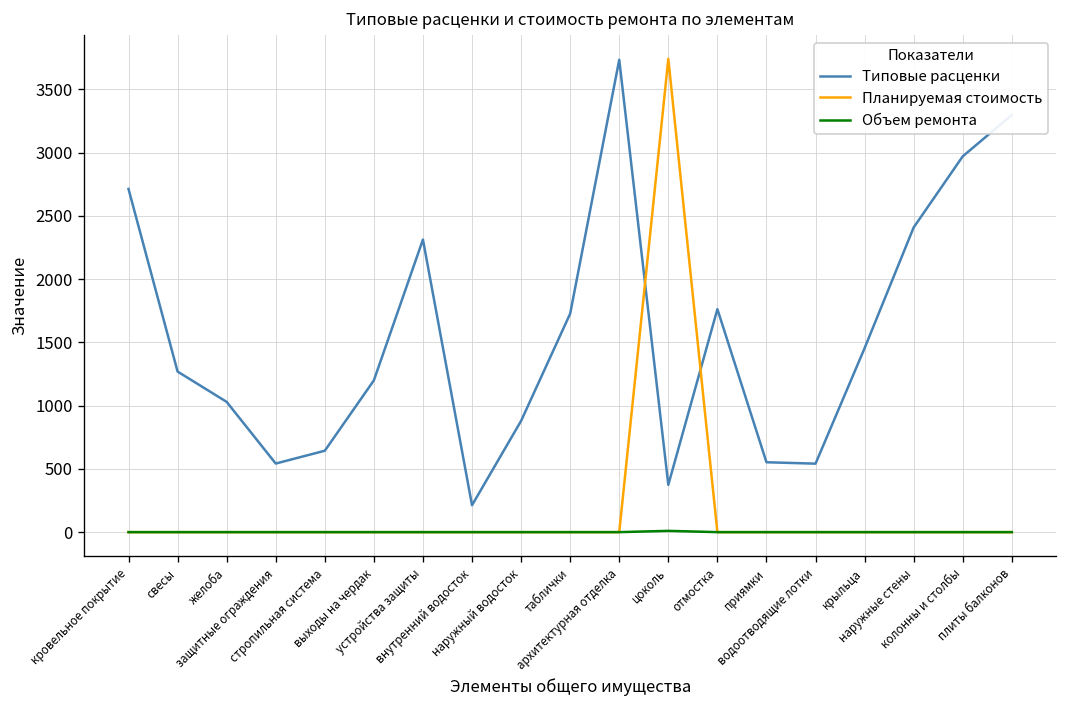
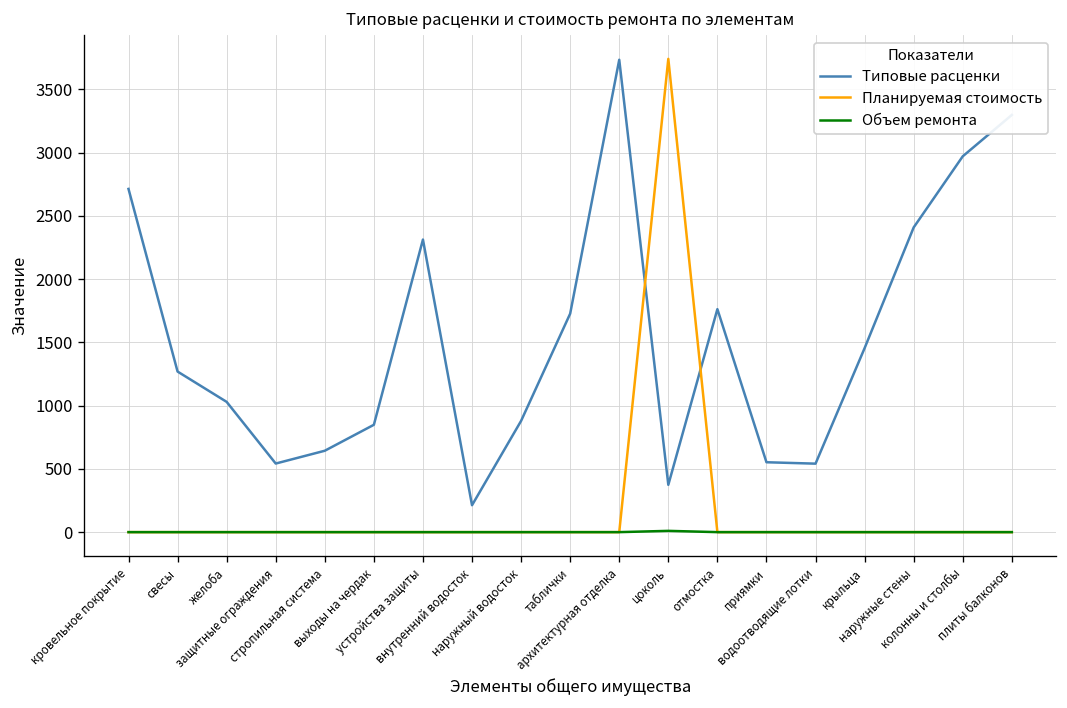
  {
    "Типовые расценки": {
      "кровельное покрытие": 2710,
      "свесы": 1270,
      "желоба": 1030,
      "защитные ограждения": 540,
      "стропильная система": 640,
-     "выходы на чердак": 1200,
+     "выходы на чердак": 850,
      "устройства защиты": 2310,
      "внутренний водосток": 210,
      "наружный водосток": 880,
      "таблички": 1730,
      "архитектурная отделка": 3740,
      "цоколь": 370,
      "отмостка": 1760,
      "приямки": 550,
      "водоотводящие лотки": 540,
      "крыльца": 1450,
      "наружные стены": 2410,
      "колонны и столбы": 2970
    },
    "Планируемая стоимость": {
      "цоколь": 3740
    },
    "Объем ремонта": {
      "цоколь": 10
    }
  }
